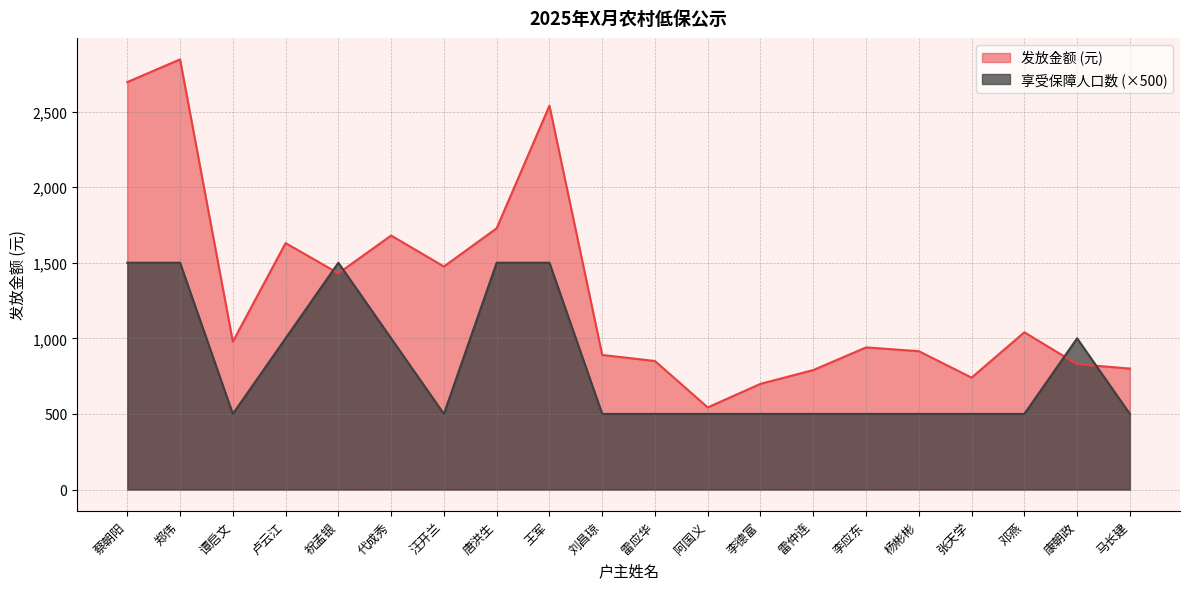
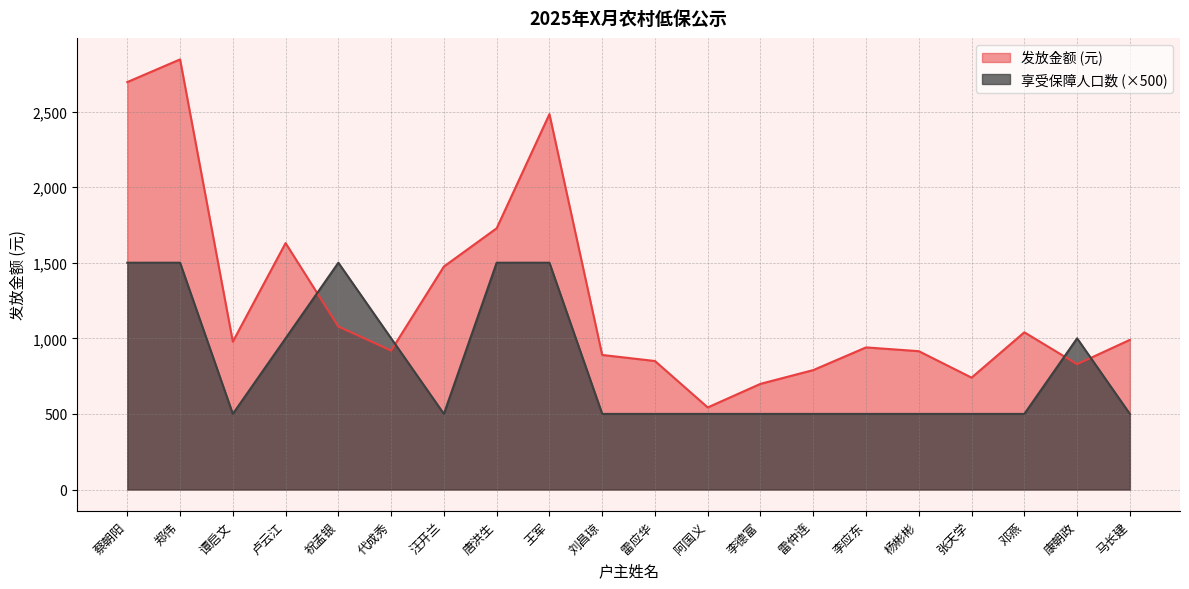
  {
    "发放金额 (元)": {
      "蔡朝阳": "2,700",
      "郑伟": "2,850",
      "谭启文": "980",
      "卢云江": "1,630",
-     "祝孟银": "1,430",
-     "代成秀": "1,680",
+     "祝孟银": "1,080",
+     "代成秀": "920",
      "汪开兰": "1,480",
      "唐洪生": "1,730",
-     "王军": "2,540",
+     "王军": "2,480",
      "刘昌琼": "890",
      "雷应华": "850",
      "阿国义": "540",
      "李德富": "700",
      "雷仲连": "790",
      "李应东": "940",
      "杨彬彬": "920",
      "张天学": "740",
      "邓燕": "1,040",
      "康朝政": "830",
-     "马长建": "800"
+     "马长建": "990"
    },
    "享受保障人口数 (×500)": {
      "蔡朝阳": "1,500",
      "郑伟": "1,500",
      "谭启文": "500",
      "卢云江": "1,000",
      "祝孟银": "1,500",
      "代成秀": "1,000",
      "汪开兰": "500",
      "唐洪生": "1,500",
      "王军": "1,500",
      "刘昌琼": "500",
      "雷应华": "500",
      "阿国义": "500",
      "李德富": "500",
      "雷仲连": "500",
      "李应东": "500",
      "杨彬彬": "500",
      "张天学": "500",
      "邓燕": "500",
      "康朝政": "1,000",
      "马长建": "500"
    }
  }
